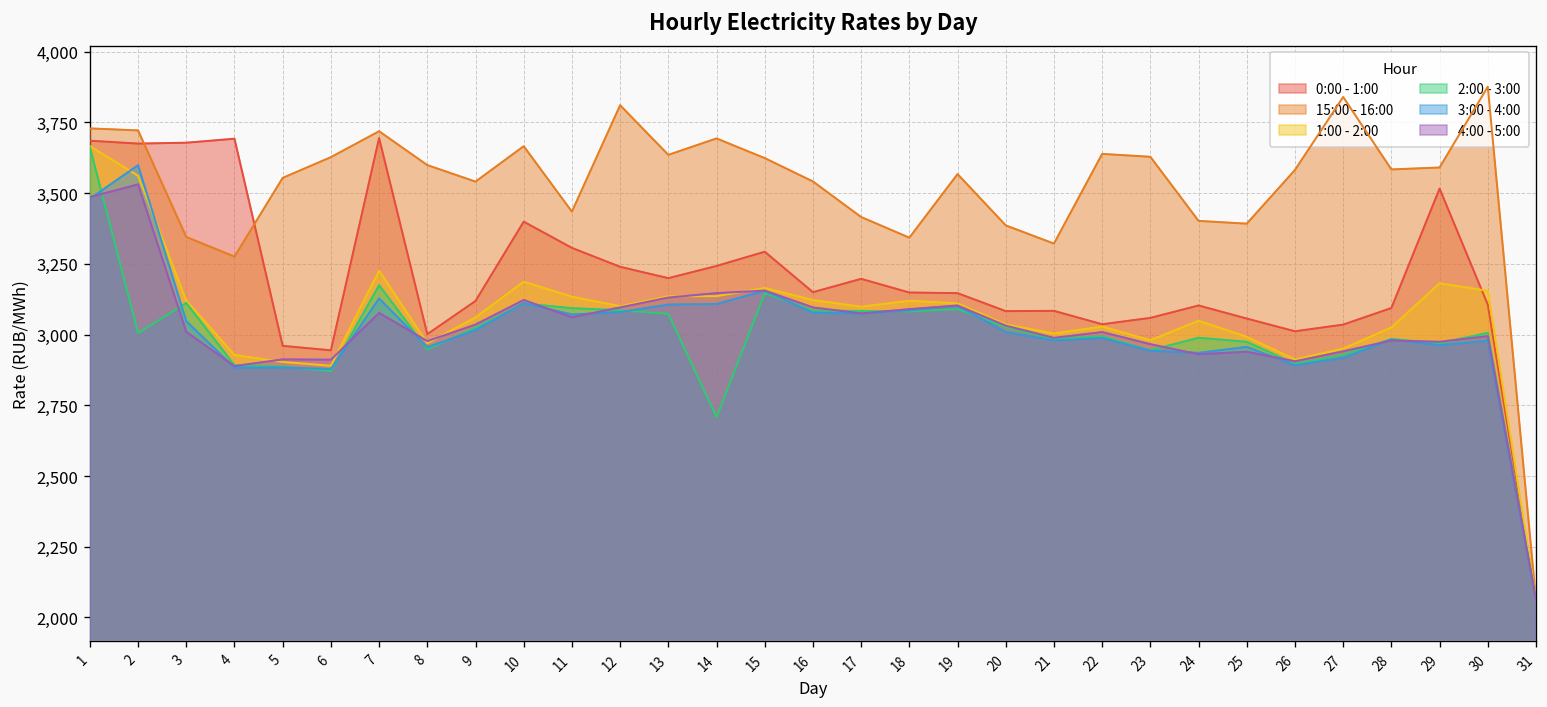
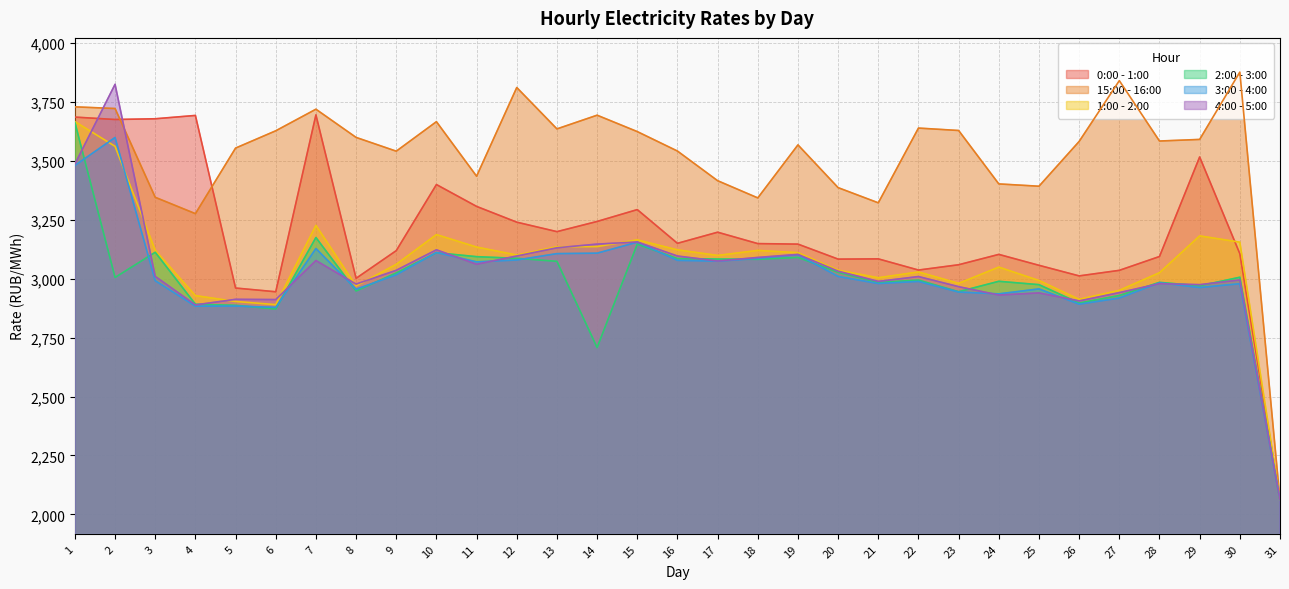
  {
    "2:00 - 3:00": {
      "2": "3,010",
      "7": "3,170",
      "11": "3,090",
      "13": "3,070",
      "14": "2,710",
      "19": "3,090",
      "24": "2,990",
      "25": "2,970",
      "27": "2,930",
      "30": "3,010"
    },
    "3:00 - 4:00": {
      "2": "3,600",
-     "3": "3,050",
+     "3": "2,990",
      "7": "3,130",
      "13": "3,110",
      "14": "3,110",
      "20": "3,010",
      "25": "2,960",
      "27": "2,920",
      "30": "2,980"
    },
    "4:00 - 5:00": {
-     "2": "3,530",
+     "2": "3,820",
      "3": "3,010",
      "6": "2,910",
      "7": "3,080",
      "9": "3,040",
      "10": "3,120",
      "22": "3,010",
      "23": "2,970",
      "25": "2,940",
      "30": "2,990"
    }
  }
